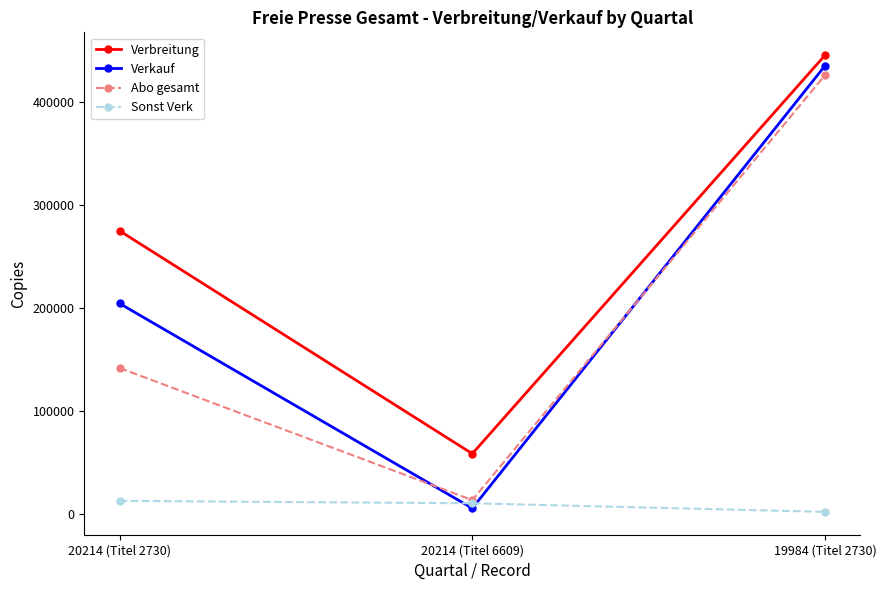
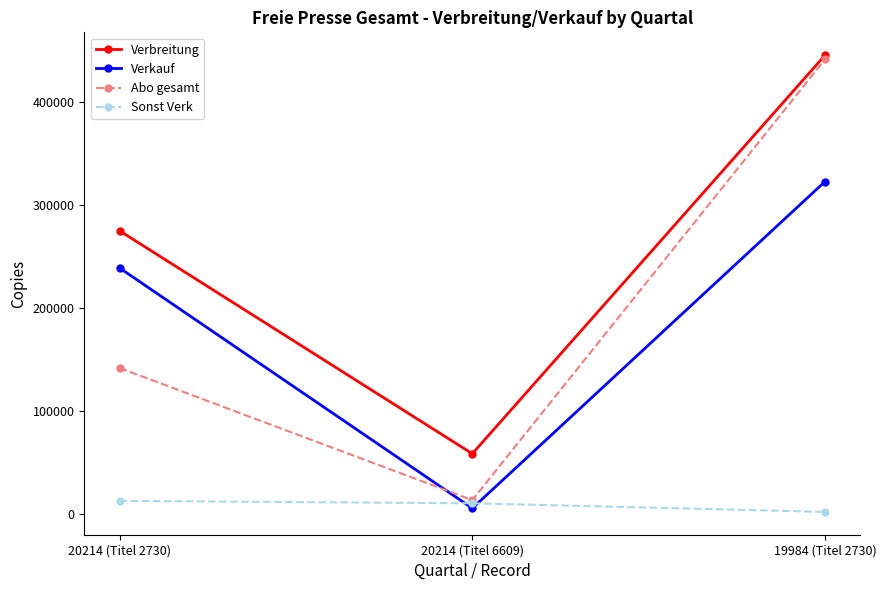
  {
    "Verbreitung": {
      "20214 (Titel 2730)": 275000,
      "20214 (Titel 6609)": 59000,
      "19984 (Titel 2730)": 445000
    },
    "Verkauf": {
-     "20214 (Titel 2730)": 204000,
+     "20214 (Titel 2730)": 239000,
      "20214 (Titel 6609)": 6000,
-     "19984 (Titel 2730)": 435000
+     "19984 (Titel 2730)": 323000
    },
    "Abo gesamt": {
      "20214 (Titel 2730)": 142000,
      "20214 (Titel 6609)": 14000,
-     "19984 (Titel 2730)": 426000
+     "19984 (Titel 2730)": 441000
    },
    "Sonst Verk": {
      "20214 (Titel 2730)": 13000,
      "20214 (Titel 6609)": 10000,
      "19984 (Titel 2730)": 2000
    }
  }
